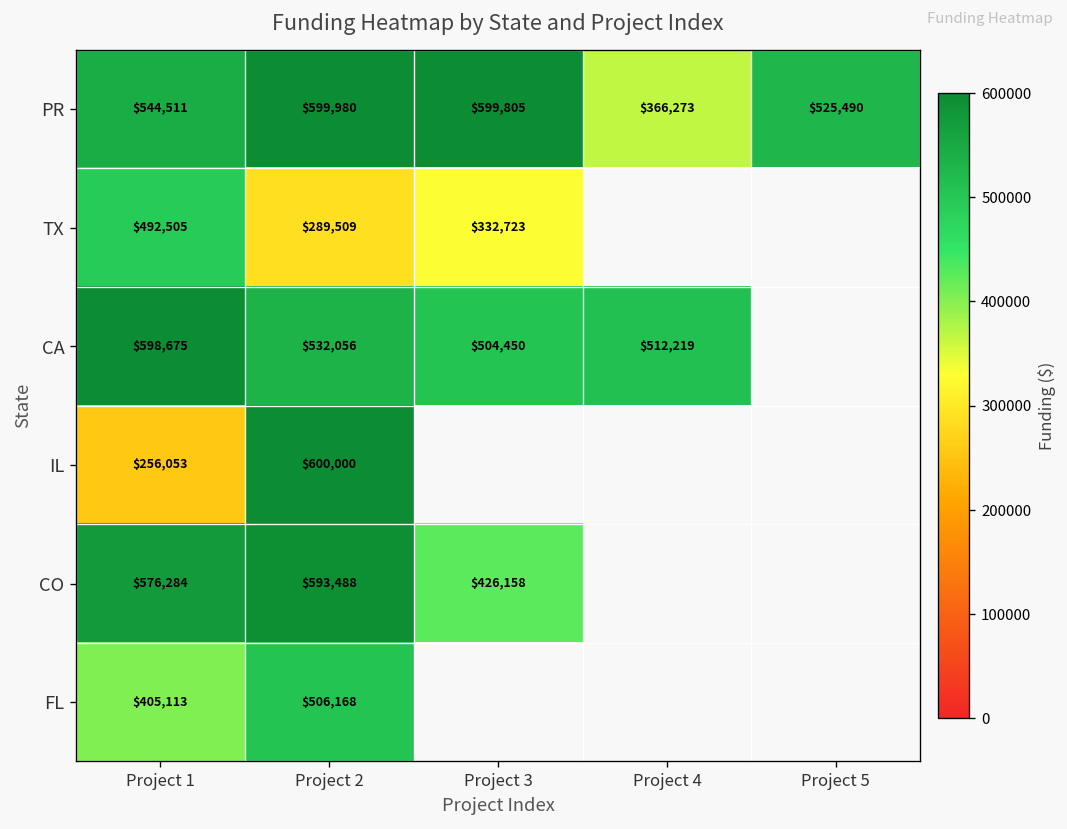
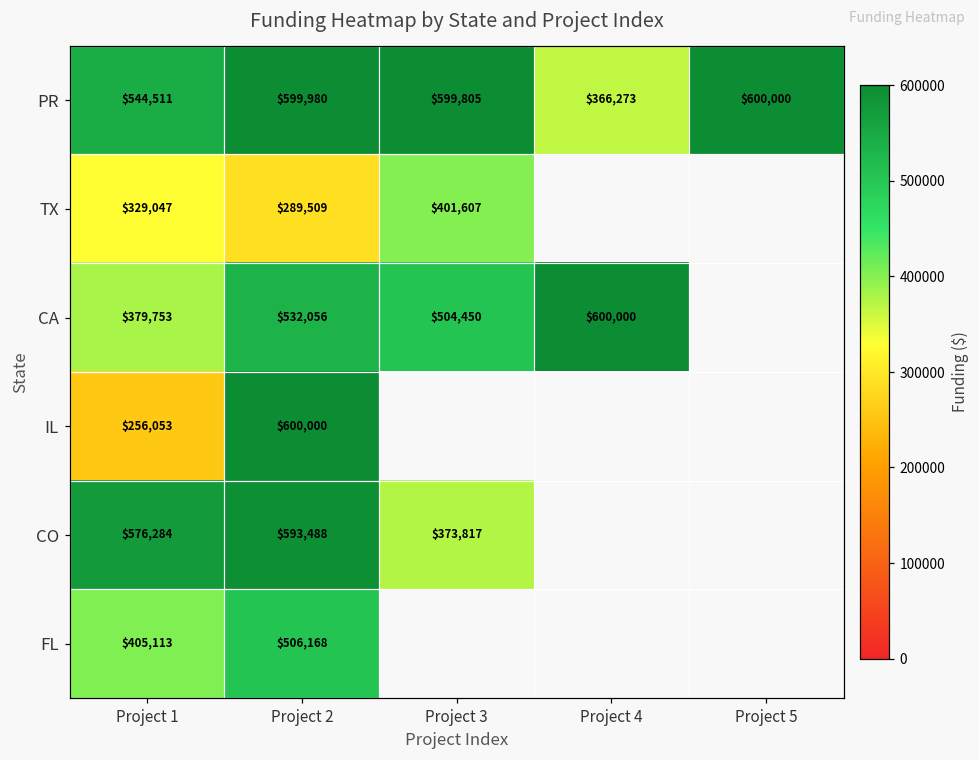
  {
    "PR": {
      "Project 1": "$544,511",
      "Project 2": "$599,980",
      "Project 3": "$599,805",
      "Project 4": "$366,273",
-     "Project 5": "$525,490"
+     "Project 5": "$600,000"
    },
    "TX": {
-     "Project 1": "$492,505",
+     "Project 1": "$329,047",
      "Project 2": "$289,509",
-     "Project 3": "$332,723"
+     "Project 3": "$401,607"
    },
    "CA": {
-     "Project 1": "$598,675",
+     "Project 1": "$379,753",
      "Project 2": "$532,056",
      "Project 3": "$504,450",
-     "Project 4": "$512,219"
+     "Project 4": "$600,000"
    },
    "IL": {
      "Project 1": "$256,053",
      "Project 2": "$600,000"
    },
    "CO": {
      "Project 1": "$576,284",
      "Project 2": "$593,488",
-     "Project 3": "$426,158"
+     "Project 3": "$373,817"
    },
    "FL": {
      "Project 1": "$405,113",
      "Project 2": "$506,168"
    }
  }
